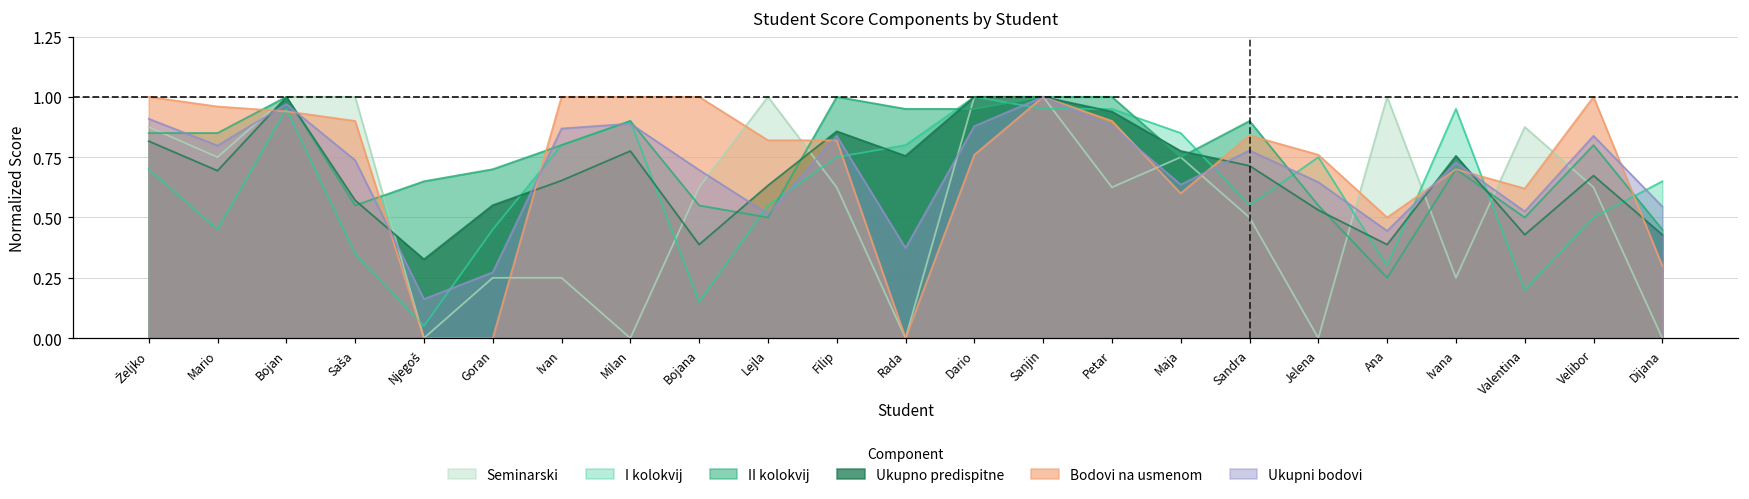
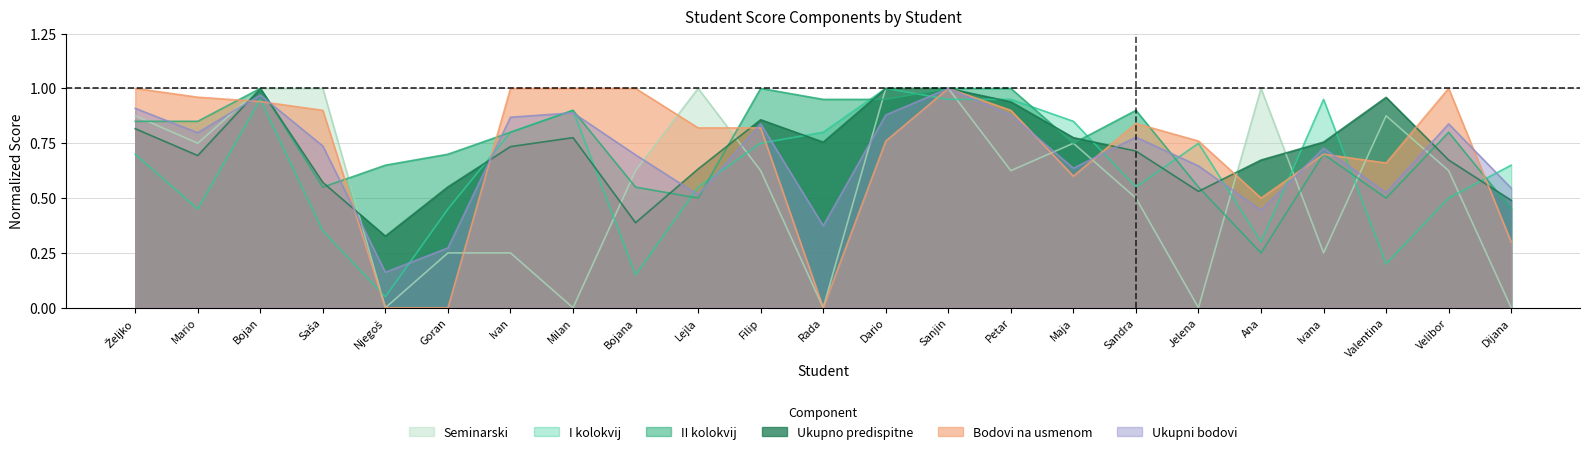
  {
    "Ukupno predispitne": {
      "Željko": 0.82,
      "Mario": 0.69,
      "Saša": 0.57,
      "Njegoš": 0.33,
      "Goran": 0.55,
-     "Ivan": 0.65,
+     "Ivan": 0.73,
      "Milan": 0.78,
      "Bojana": 0.39,
      "Lejla": 0.63,
      "Filip": 0.86,
      "Rada": 0.76,
      "Maja": 0.78,
      "Sandra": 0.71,
      "Jelena": 0.53,
-     "Ana": 0.39,
+     "Ana": 0.67,
      "Ivana": 0.76,
-     "Valentina": 0.43,
+     "Valentina": 0.96,
      "Velibor": 0.67,
-     "Dijana": 0.43
+     "Dijana": 0.49
    },
    "Bodovi na usmenom": {
      "Željko": 1.00,
      "Mario": 0.96,
      "Saša": 0.90,
      "Goran": 0.00,
      "Ivan": 1.00,
      "Milan": 1.00,
      "Bojana": 1.00,
      "Lejla": 0.82,
      "Filip": 0.82,
      "Dario": 0.76,
      "Petar": 0.90,
      "Maja": 0.60,
      "Sandra": 0.84,
      "Ana": 0.50,
-     "Valentina": 0.62,
+     "Valentina": 0.66,
      "Velibor": 1.00,
      "Dijana": 0.30
    }
  }
